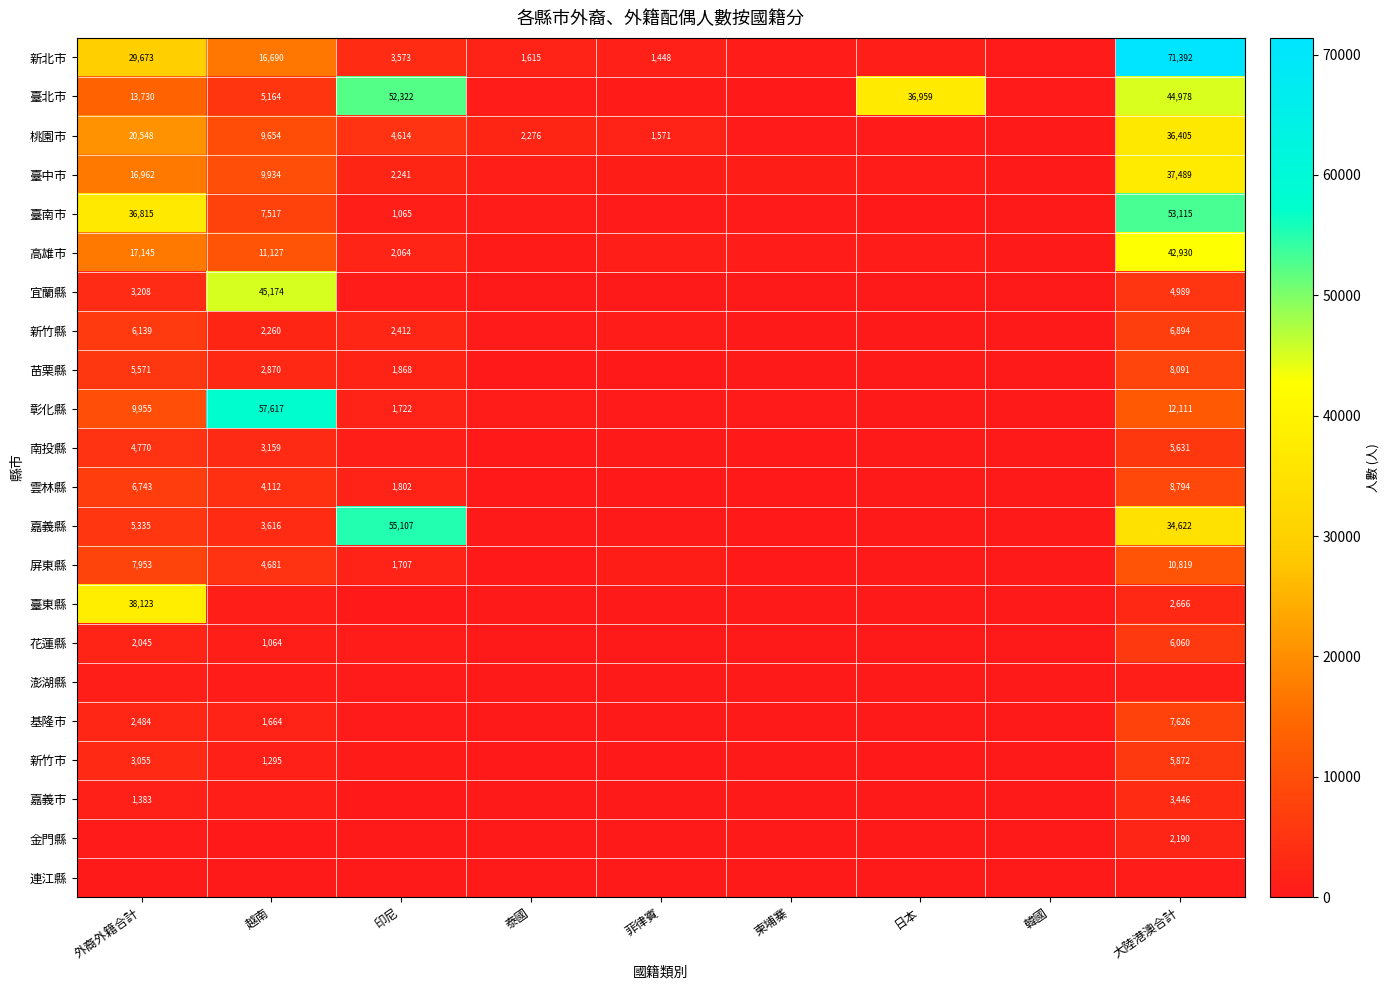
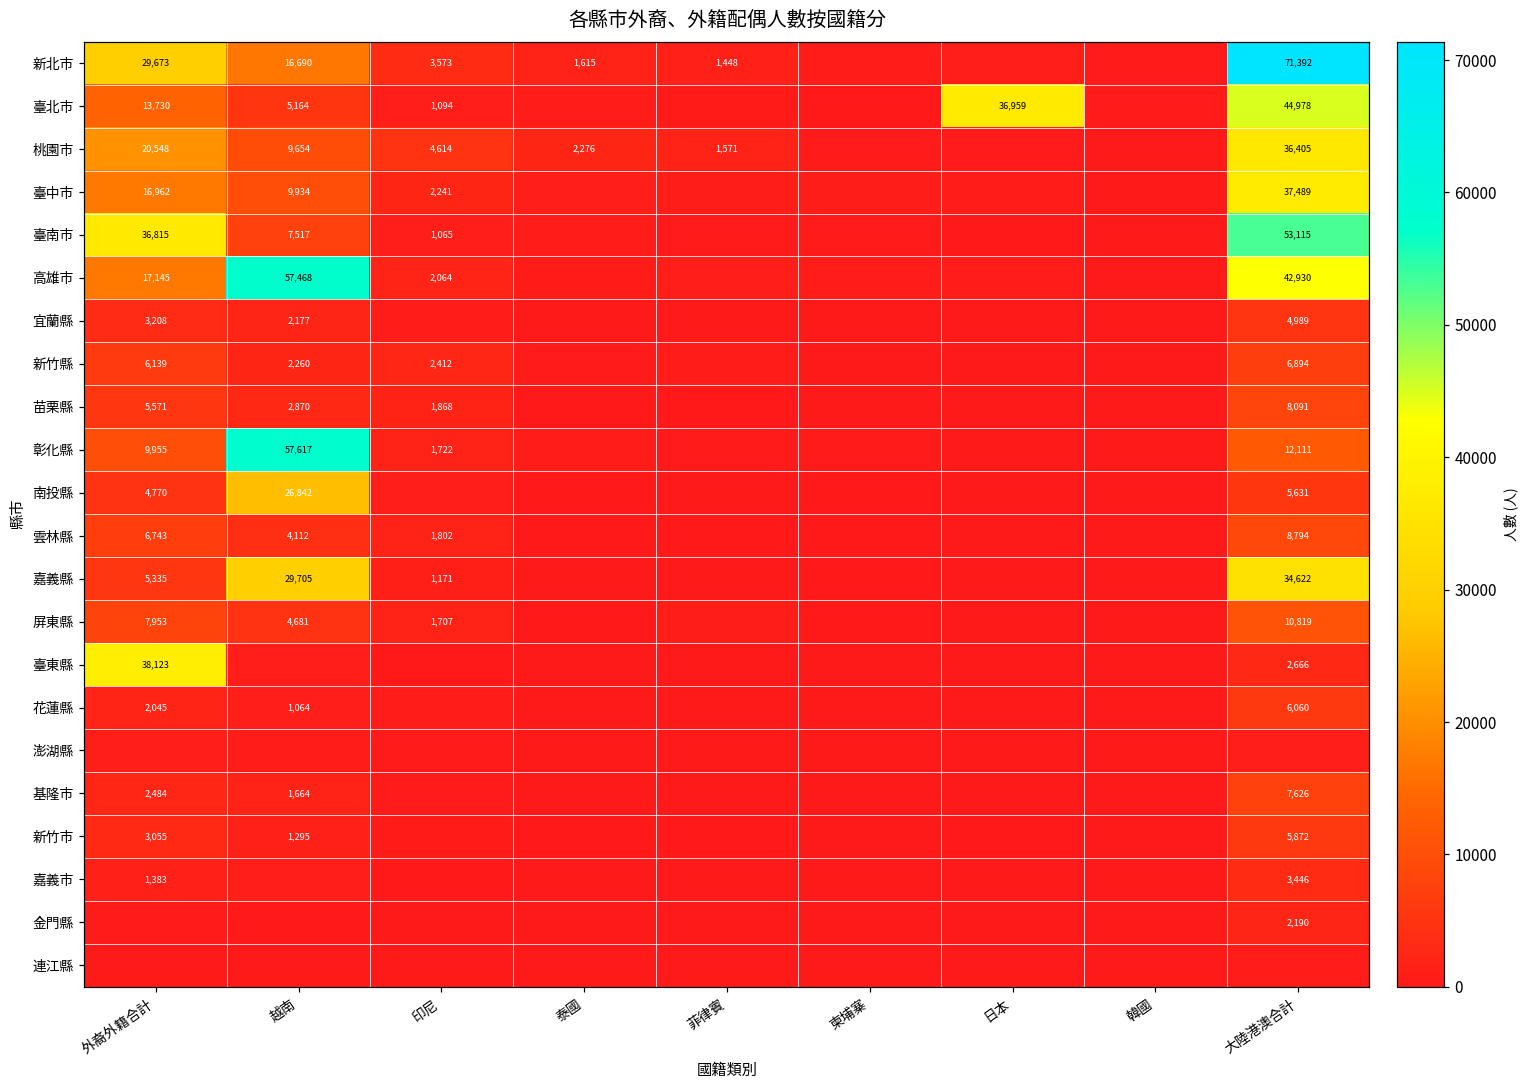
  {
    "新北市": {
      "外裔外籍合計": "29,673",
      "越南": "16,690",
      "印尼": "3,573",
      "泰國": "1,615",
      "菲律賓": "1,448",
      "大陸港澳合計": "71,392"
    },
    "臺北市": {
      "外裔外籍合計": "13,730",
      "越南": "5,164",
-     "印尼": "52,322",
+     "印尼": "1,094",
      "日本": "36,959",
      "大陸港澳合計": "44,978"
    },
    "桃園市": {
      "外裔外籍合計": "20,548",
      "越南": "9,654",
      "印尼": "4,614",
      "泰國": "2,276",
      "菲律賓": "1,571",
      "大陸港澳合計": "36,405"
    },
    "臺中市": {
      "外裔外籍合計": "16,962",
      "越南": "9,934",
      "印尼": "2,241",
      "大陸港澳合計": "37,489"
    },
    "臺南市": {
      "外裔外籍合計": "36,815",
      "越南": "7,517",
      "印尼": "1,065",
      "大陸港澳合計": "53,115"
    },
    "高雄市": {
      "外裔外籍合計": "17,145",
-     "越南": "11,127",
+     "越南": "57,468",
      "印尼": "2,064",
      "大陸港澳合計": "42,930"
    },
    "宜蘭縣": {
      "外裔外籍合計": "3,208",
-     "越南": "45,174",
+     "越南": "2,177",
      "大陸港澳合計": "4,989"
    },
    "新竹縣": {
      "外裔外籍合計": "6,139",
      "越南": "2,260",
      "印尼": "2,412",
      "大陸港澳合計": "6,894"
    },
    "苗栗縣": {
      "外裔外籍合計": "5,571",
      "越南": "2,870",
      "印尼": "1,868",
      "大陸港澳合計": "8,091"
    },
    "彰化縣": {
      "外裔外籍合計": "9,955",
      "越南": "57,617",
      "印尼": "1,722",
      "大陸港澳合計": "12,111"
    },
    "南投縣": {
      "外裔外籍合計": "4,770",
-     "越南": "3,159",
+     "越南": "26,842",
      "大陸港澳合計": "5,631"
    },
    "雲林縣": {
      "外裔外籍合計": "6,743",
      "越南": "4,112",
      "印尼": "1,802",
      "大陸港澳合計": "8,794"
    },
    "嘉義縣": {
      "外裔外籍合計": "5,335",
-     "越南": "3,616",
-     "印尼": "55,107",
+     "越南": "29,705",
+     "印尼": "1,171",
      "大陸港澳合計": "34,622"
    },
    "屏東縣": {
      "外裔外籍合計": "7,953",
      "越南": "4,681",
      "印尼": "1,707",
      "大陸港澳合計": "10,819"
    },
    "臺東縣": {
      "外裔外籍合計": "38,123",
      "大陸港澳合計": "2,666"
    },
    "花蓮縣": {
      "外裔外籍合計": "2,045",
      "越南": "1,064",
      "大陸港澳合計": "6,060"
    },
    "基隆市": {
      "外裔外籍合計": "2,484",
      "越南": "1,664",
      "大陸港澳合計": "7,626"
    },
    "新竹市": {
      "外裔外籍合計": "3,055",
      "越南": "1,295",
      "大陸港澳合計": "5,872"
    },
    "嘉義市": {
      "外裔外籍合計": "1,383",
      "大陸港澳合計": "3,446"
    },
    "金門縣": {
      "大陸港澳合計": "2,190"
    }
  }
